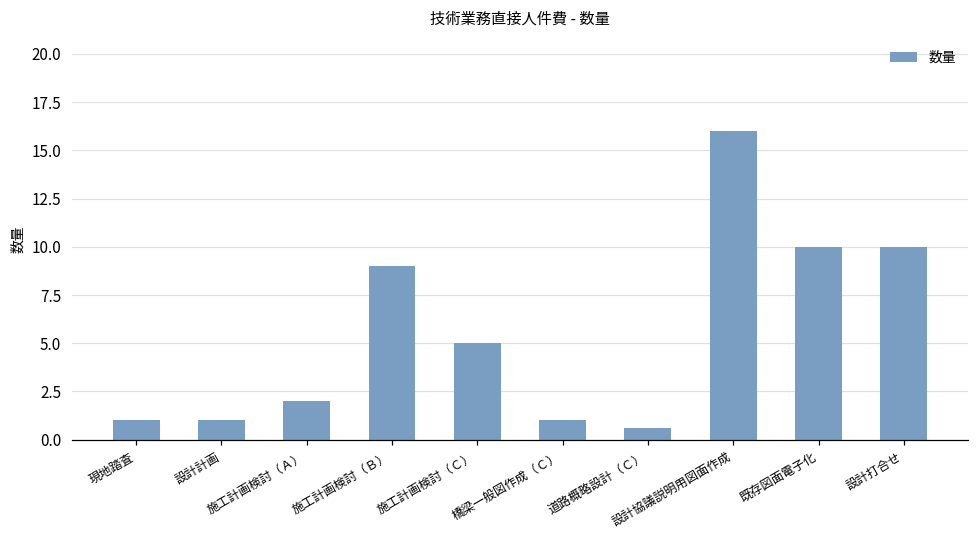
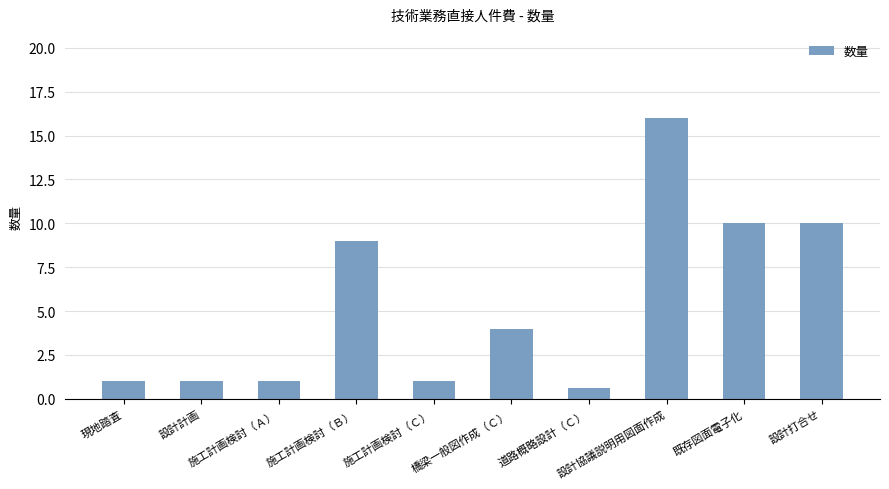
  {
    "現地踏査": 1,
    "設計計画": 1,
-   "施工計画検討（Ａ）": 2,
+   "施工計画検討（Ａ）": 1,
    "施工計画検討（Ｂ）": 9,
-   "施工計画検討（Ｃ）": 5,
-   "橋梁一般図作成（Ｃ）": 1,
+   "施工計画検討（Ｃ）": 1,
+   "橋梁一般図作成（Ｃ）": 4,
    "道路概略設計（Ｃ）": 0.6,
    "設計協議説明用図面作成": 16,
    "既存図面電子化": 10,
    "設計打合せ": 10
  }
